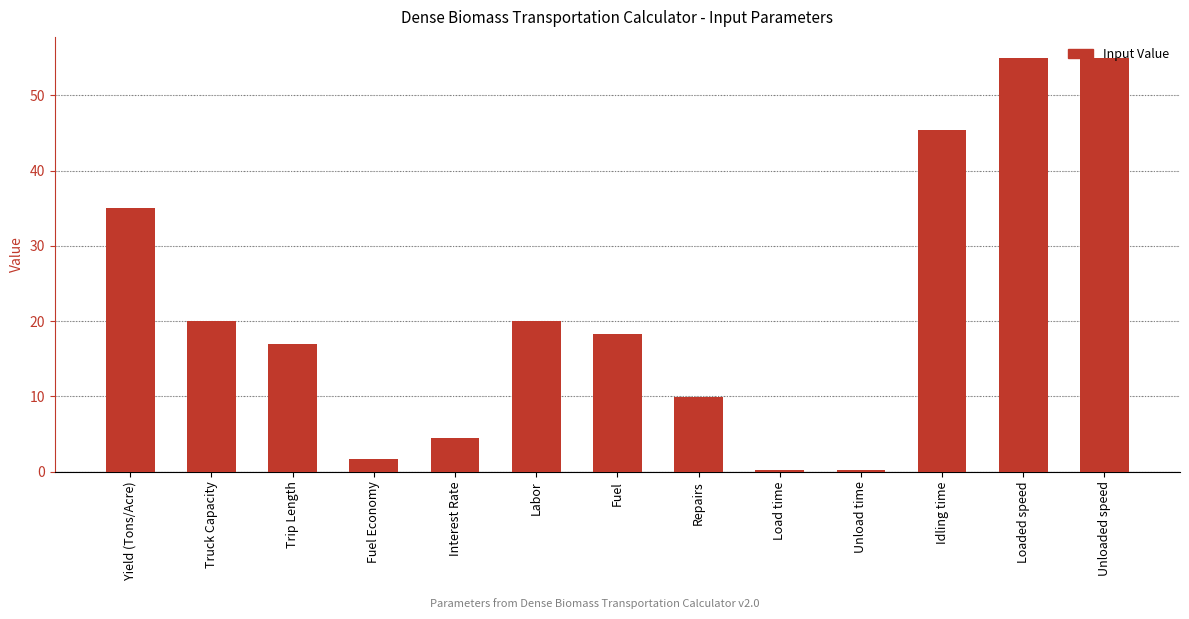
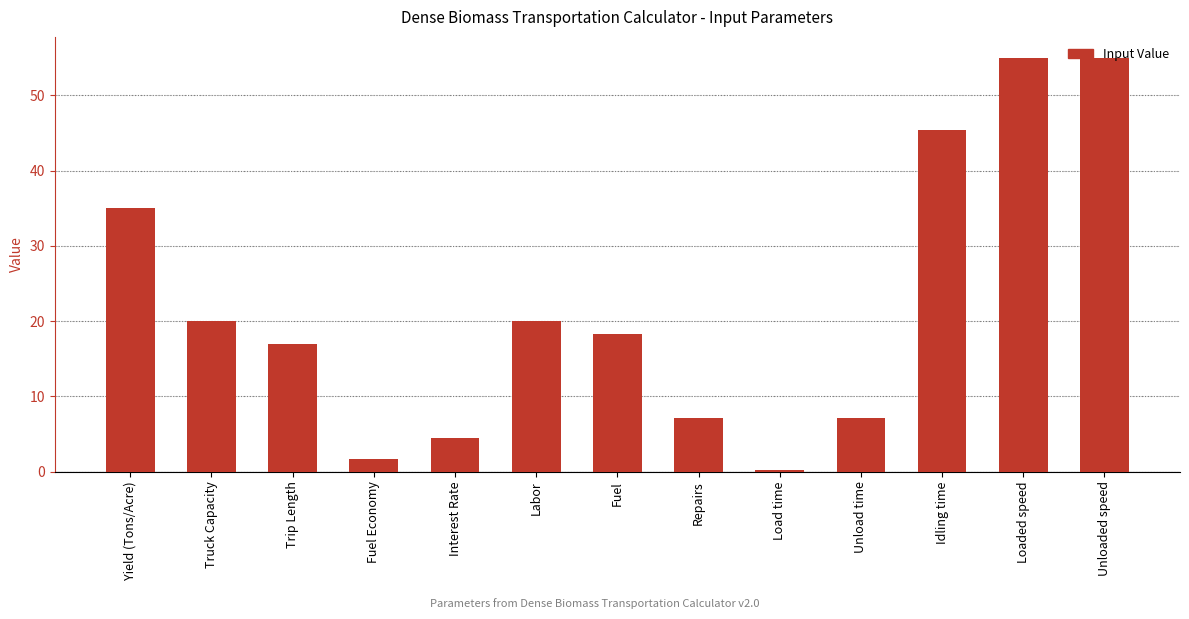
  {
    "Yield (Tons/Acre)": 35,
    "Truck Capacity": 20,
    "Trip Length": 17,
    "Fuel Economy": 2,
    "Interest Rate": 5,
    "Labor": 20,
    "Fuel": 18,
-   "Repairs": 10,
-   "Unload time": 0,
+   "Repairs": 7,
+   "Unload time": 7,
    "Idling time": 45,
    "Loaded speed": 55,
    "Unloaded speed": 55
  }
